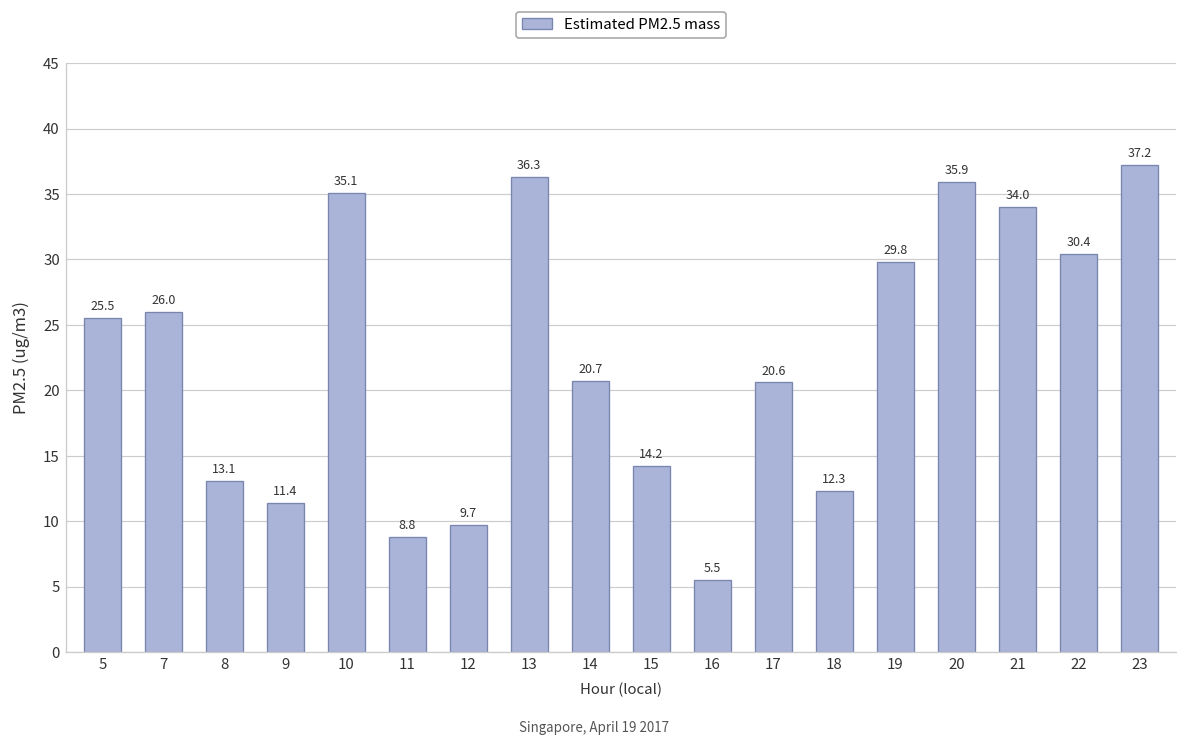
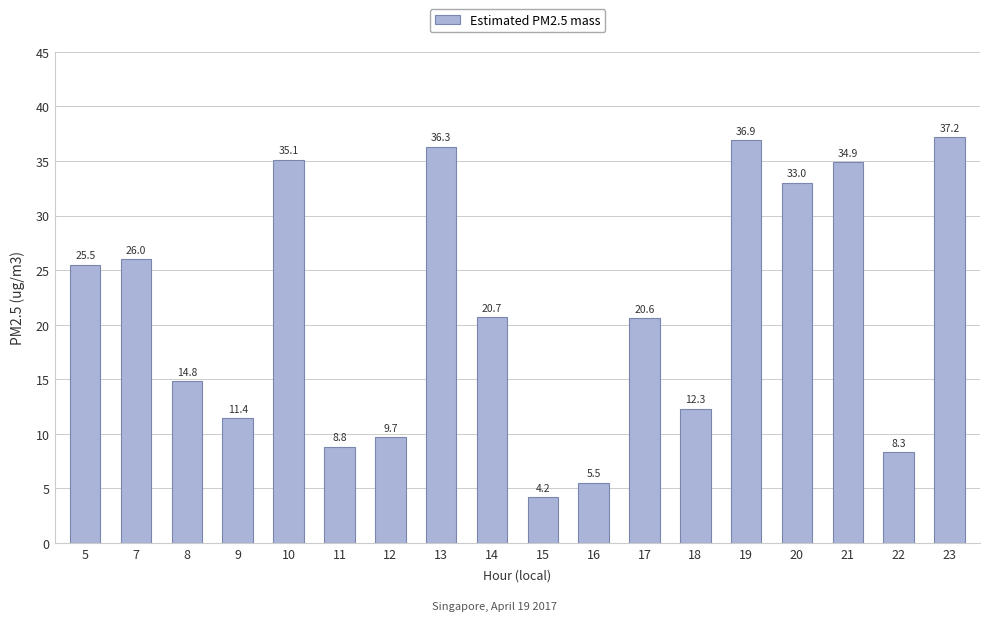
  {
    "5": 25.5,
    "7": 26.0,
-   "8": 13.1,
+   "8": 14.8,
    "9": 11.4,
    "10": 35.1,
    "11": 8.8,
    "12": 9.7,
    "13": 36.3,
    "14": 20.7,
-   "15": 14.2,
+   "15": 4.2,
    "16": 5.5,
    "17": 20.6,
    "18": 12.3,
-   "19": 29.8,
-   "20": 35.9,
-   "21": 34.0,
-   "22": 30.4,
+   "19": 36.9,
+   "20": 33.0,
+   "21": 34.9,
+   "22": 8.3,
    "23": 37.2
  }
